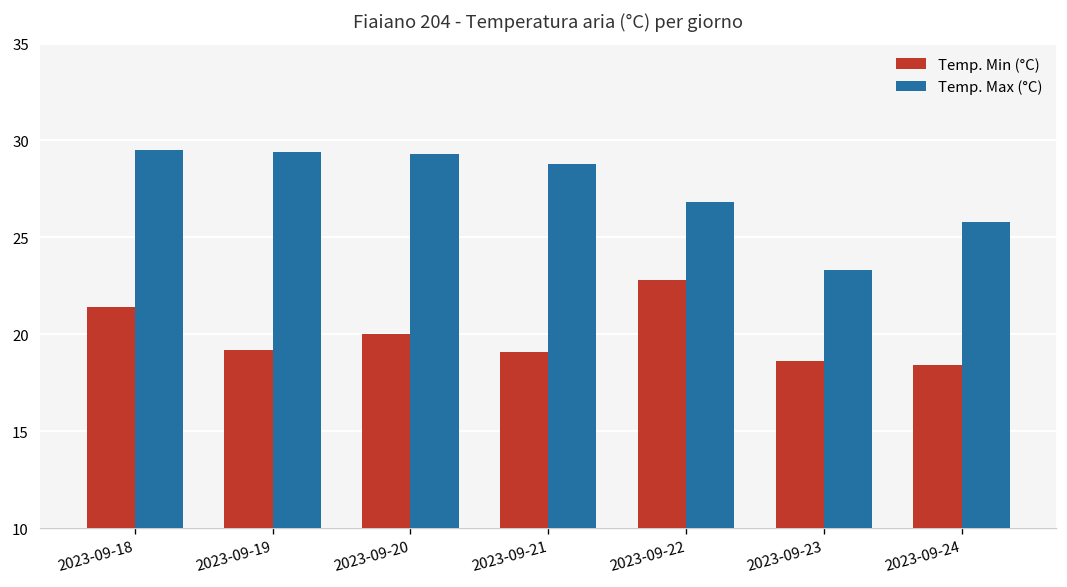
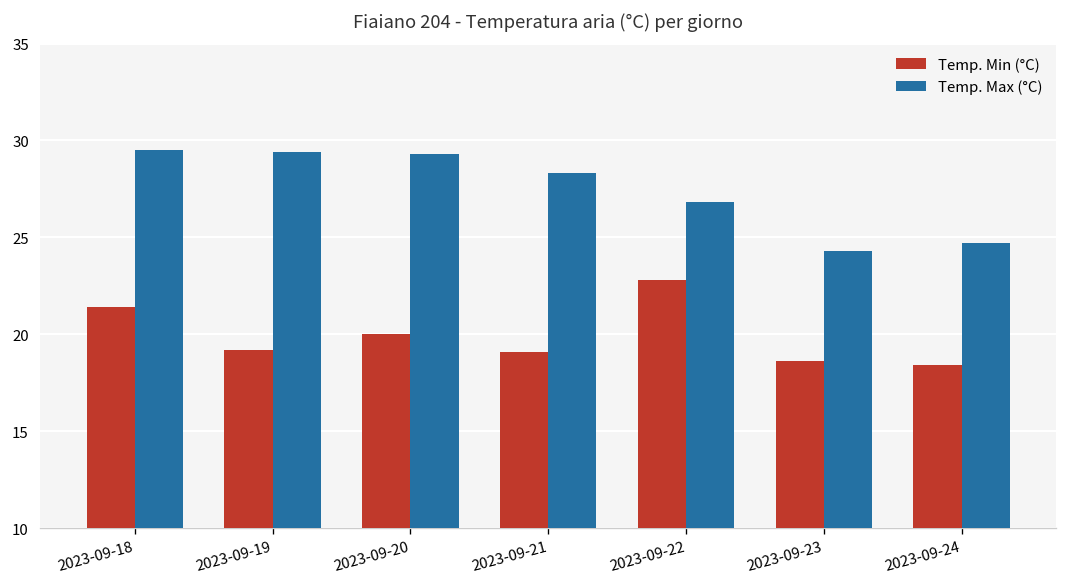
  {
    "Temp. Min (°C)": {
      "2023-09-18": 21.4,
      "2023-09-19": 19.2,
      "2023-09-20": 20.0,
      "2023-09-21": 19.1,
      "2023-09-22": 22.8,
      "2023-09-23": 18.6,
      "2023-09-24": 18.4
    },
    "Temp. Max (°C)": {
      "2023-09-18": 29.5,
      "2023-09-19": 29.4,
      "2023-09-20": 29.3,
-     "2023-09-21": 28.8,
+     "2023-09-21": 28.3,
      "2023-09-22": 26.8,
-     "2023-09-23": 23.3,
-     "2023-09-24": 25.8
+     "2023-09-23": 24.3,
+     "2023-09-24": 24.7
    }
  }
